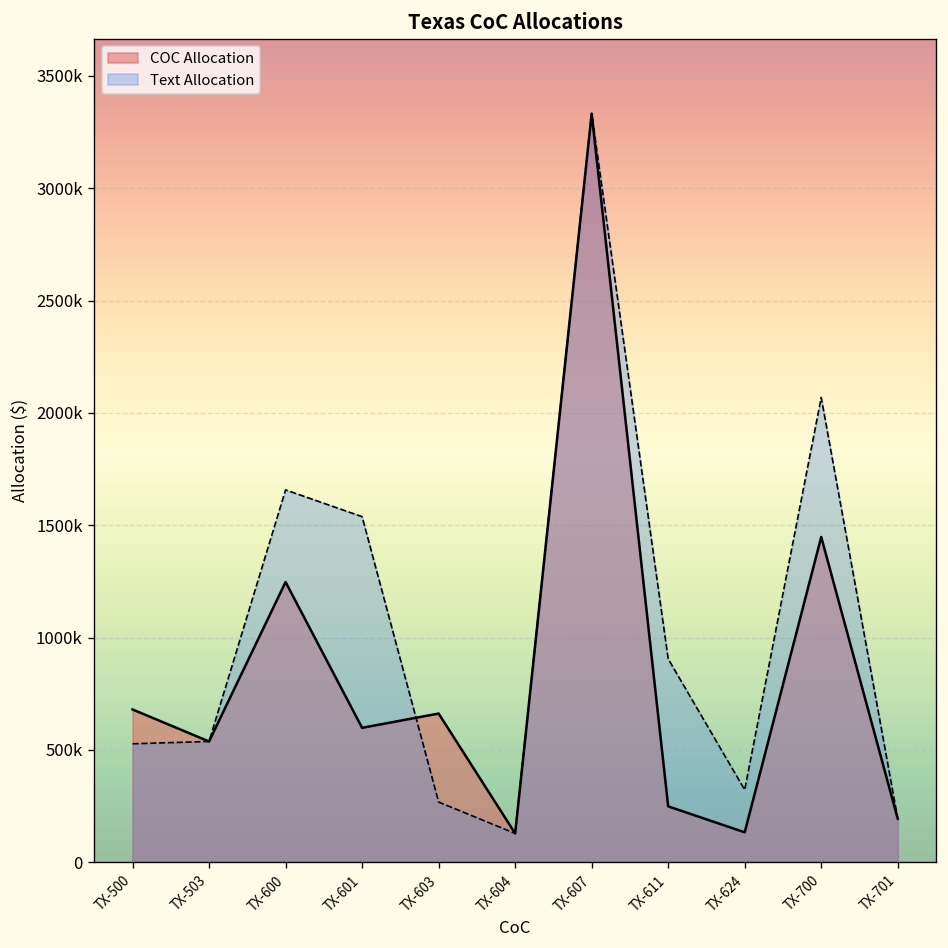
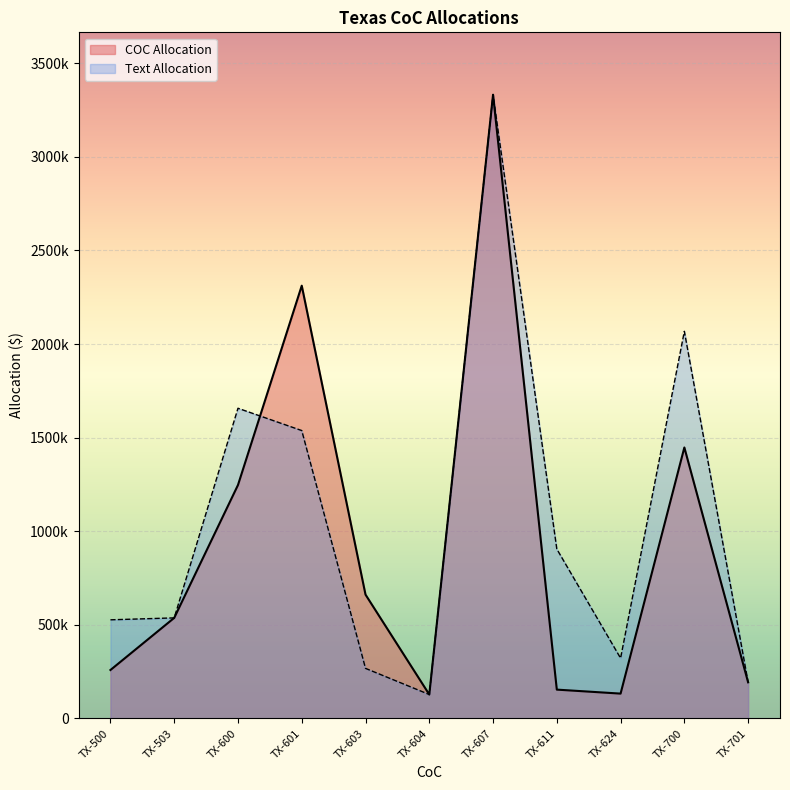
  {
    "COC Allocation": {
-     "TX-500": 680000,
+     "TX-500": 260000,
      "TX-600": 1250000,
-     "TX-601": 600000,
+     "TX-601": 2310000,
      "TX-603": 660000,
-     "TX-611": 250000,
+     "TX-611": 150000,
      "TX-624": 130000,
      "TX-700": 1450000
    },
    "Text Allocation": {
      "TX-500": 530000,
      "TX-600": 1660000,
      "TX-601": 1540000,
      "TX-603": 270000,
      "TX-611": 900000,
      "TX-624": 320000,
      "TX-700": 2070000
    }
  }
